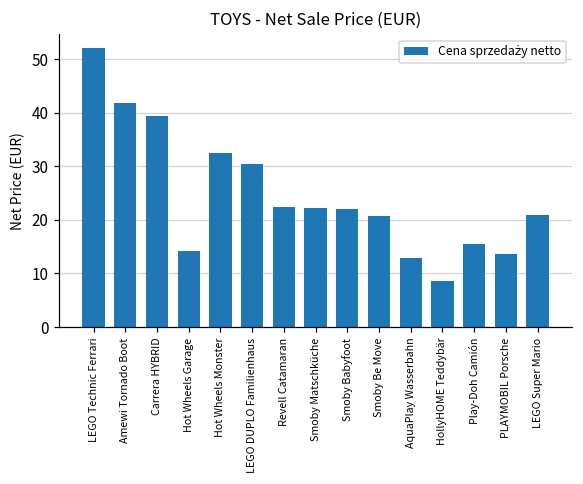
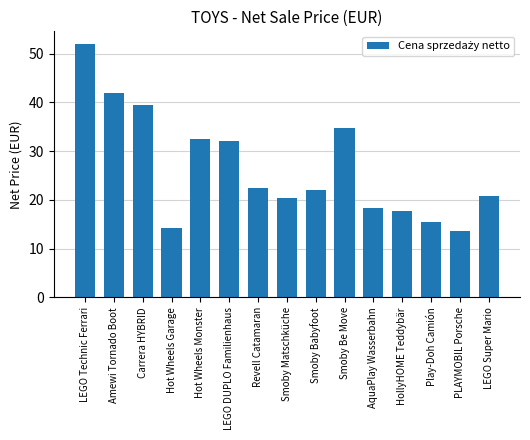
  {
    "LEGO Technic Ferrari": 52,
    "Amewi Tornado Boot": 42,
    "Carrera HYBRID": 39,
    "Hot Wheels Garage": 14,
    "Hot Wheels Monster": 32,
-   "LEGO DUPLO Familienhaus": 30,
+   "LEGO DUPLO Familienhaus": 32,
    "Revell Catamaran": 22,
-   "Smoby Matschküche": 22,
+   "Smoby Matschküche": 20,
    "Smoby Babyfoot": 22,
-   "Smoby Be Move": 21,
-   "AquaPlay Wasserbahn": 13,
-   "HollyHOME Teddybär": 9,
+   "Smoby Be Move": 35,
+   "AquaPlay Wasserbahn": 18,
+   "HollyHOME Teddybär": 18,
    "Play-Doh Camión": 15,
    "PLAYMOBIL Porsche": 14,
    "LEGO Super Mario": 21
  }
